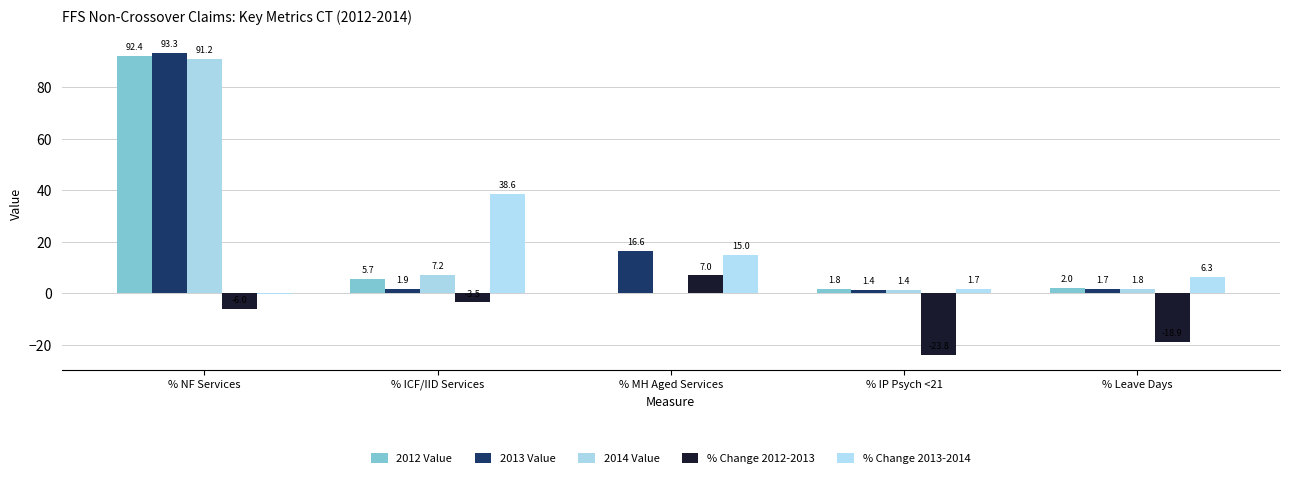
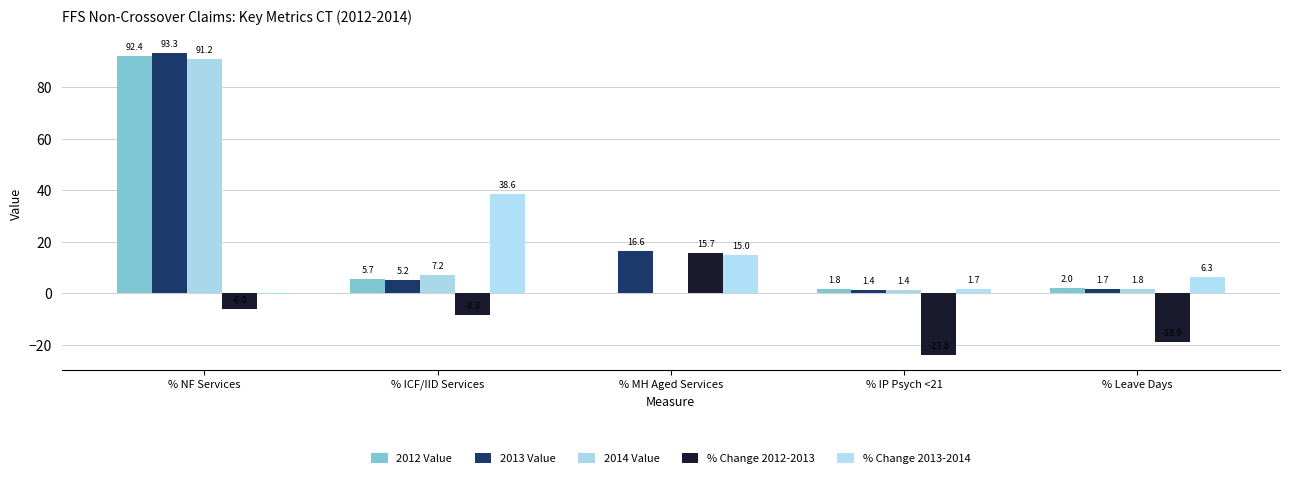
  {
    "2013 Value": {
      "% NF Services": 93.3,
-     "% ICF/IID Services": 1.9,
+     "% ICF/IID Services": 5.2,
      "% MH Aged Services": 16.6,
      "% IP Psych <21": 1.4,
      "% Leave Days": 1.7
    },
    "% Change 2012-2013": {
-     "% ICF/IID Services": -4,
-     "% MH Aged Services": 7.0
+     "% ICF/IID Services": -8,
+     "% MH Aged Services": 15.7
    }
  }
